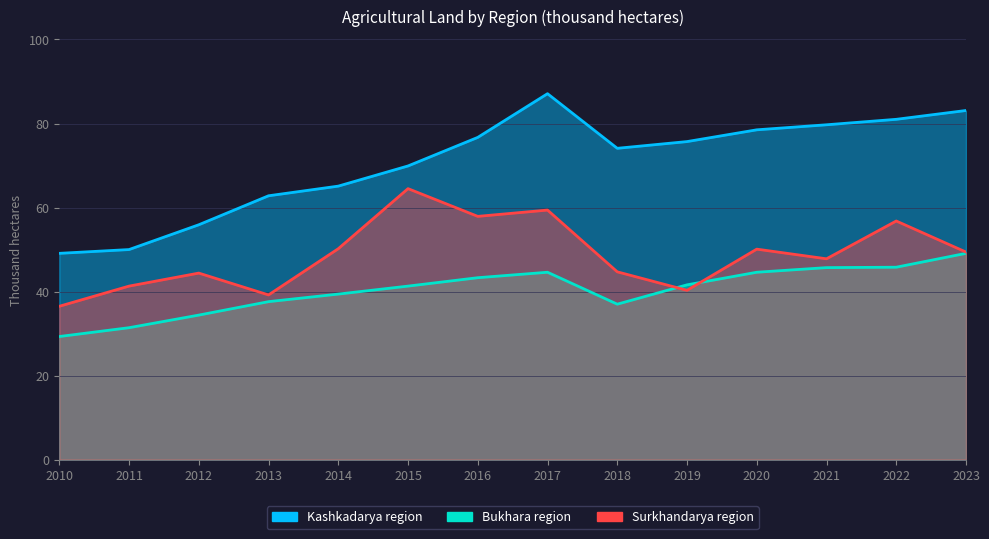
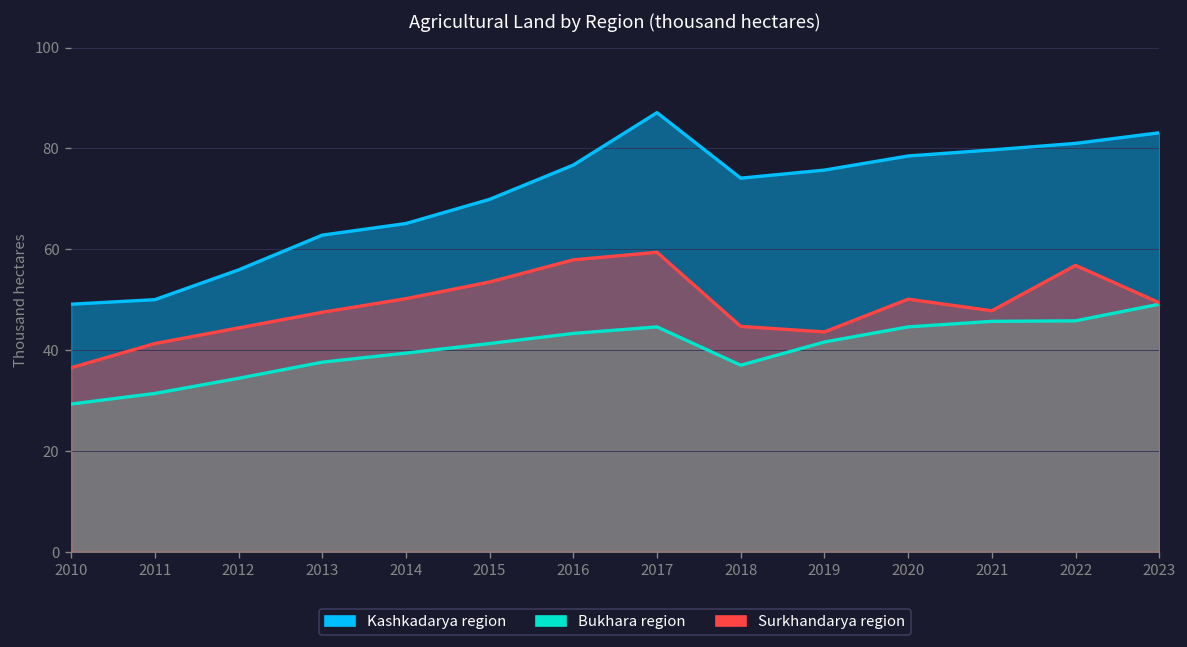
  {
    "Surkhandarya region": {
      "2010": 37,
      "2011": 41,
      "2012": 44,
-     "2013": 39,
+     "2013": 48,
      "2014": 50,
-     "2015": 65,
+     "2015": 54,
      "2016": 58,
      "2017": 59,
      "2018": 45,
-     "2019": 40,
+     "2019": 44,
      "2020": 50,
      "2021": 48,
      "2022": 57
    }
  }
